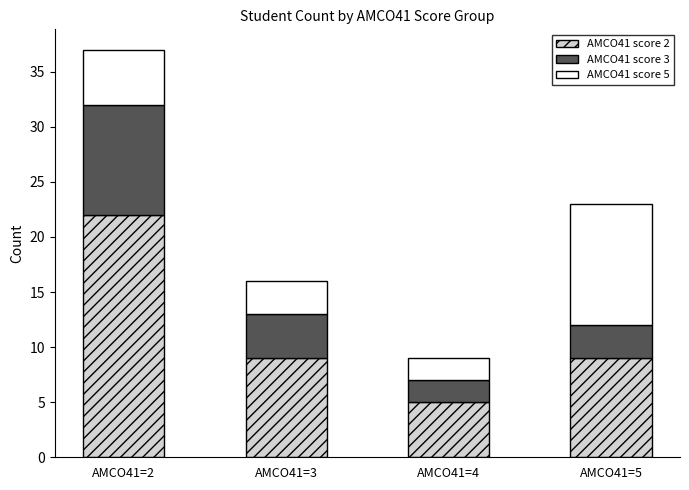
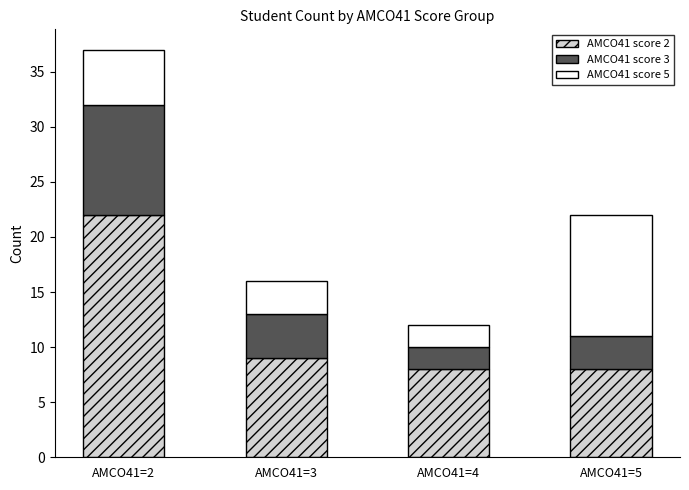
  {
    "AMCO41 score 2": {
      "AMCO41=2": 22,
      "AMCO41=3": 9,
-     "AMCO41=4": 5,
-     "AMCO41=5": 9
+     "AMCO41=4": 8,
+     "AMCO41=5": 8
    },
    "AMCO41 score 3": {
      "AMCO41=2": 10,
      "AMCO41=3": 4,
      "AMCO41=4": 2,
      "AMCO41=5": 3
    },
    "AMCO41 score 5": {
      "AMCO41=2": 5,
      "AMCO41=3": 3,
      "AMCO41=4": 2,
      "AMCO41=5": 11
    }
  }
